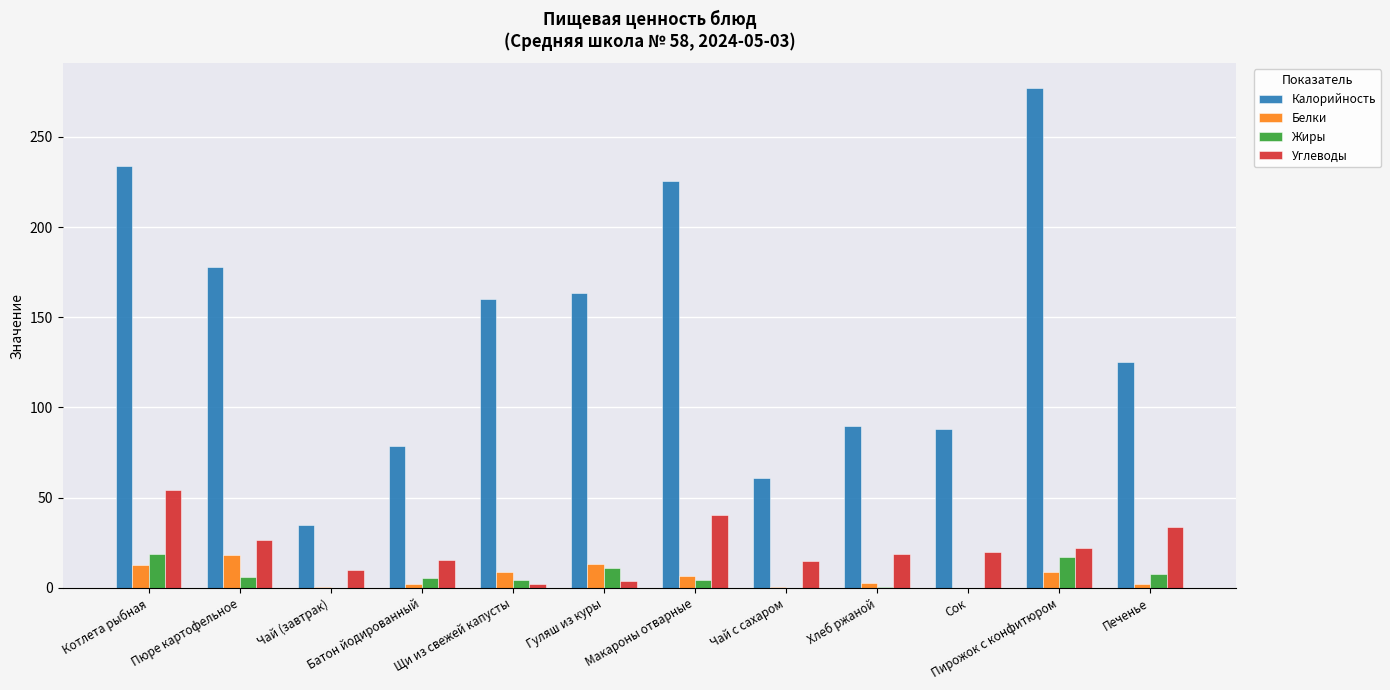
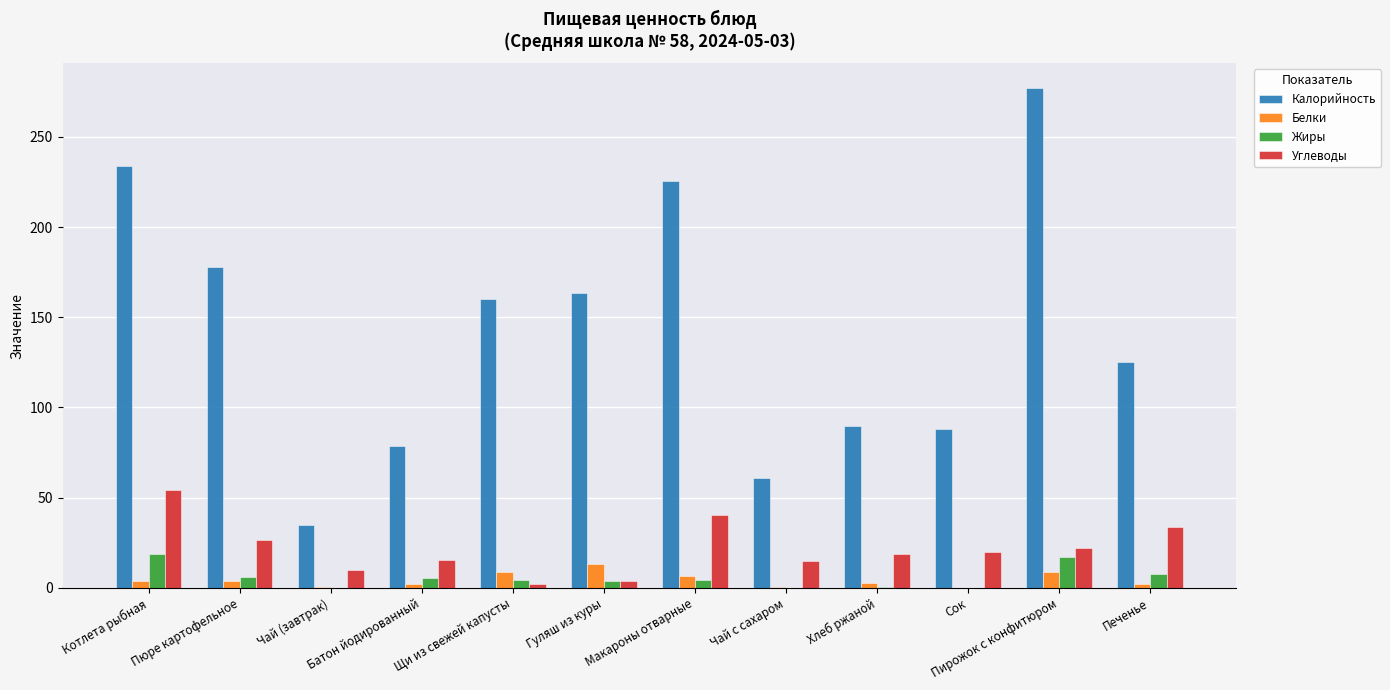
  {
    "Калорийность": {
      "Котлета рыбная": 234,
      "Пюре картофельное": 178,
      "Чай (завтрак)": 35,
      "Батон йодированный": 79,
      "Щи из свежей капусты": 160,
      "Гуляш из куры": 164,
      "Макароны отварные": 226,
      "Чай с сахаром": 61,
      "Хлеб ржаной": 90,
      "Сок": 88,
      "Пирожок с конфитюром": 277,
      "Печенье": 125
    },
    "Белки": {
-     "Котлета рыбная": 13,
-     "Пюре картофельное": 18,
+     "Котлета рыбная": 4,
+     "Пюре картофельное": 4,
      "Батон йодированный": 2,
      "Щи из свежей капусты": 9,
      "Гуляш из куры": 13,
      "Макароны отварные": 6,
      "Хлеб ржаной": 3,
      "Сок": 0,
      "Пирожок с конфитюром": 9,
      "Печенье": 2
    },
    "Жиры": {
      "Котлета рыбная": 19,
      "Пюре картофельное": 6,
      "Чай (завтрак)": 0,
      "Батон йодированный": 5,
      "Щи из свежей капусты": 4,
-     "Гуляш из куры": 11,
+     "Гуляш из куры": 4,
      "Макароны отварные": 4,
      "Чай с сахаром": 0,
      "Сок": 0,
      "Пирожок с конфитюром": 17,
      "Печенье": 8
    },
    "Углеводы": {
      "Котлета рыбная": 55,
      "Пюре картофельное": 27,
      "Чай (завтрак)": 10,
      "Батон йодированный": 15,
      "Щи из свежей капусты": 2,
      "Гуляш из куры": 4,
      "Макароны отварные": 40,
      "Чай с сахаром": 15,
      "Хлеб ржаной": 19,
      "Сок": 20,
      "Пирожок с конфитюром": 22,
      "Печенье": 34
    }
  }
